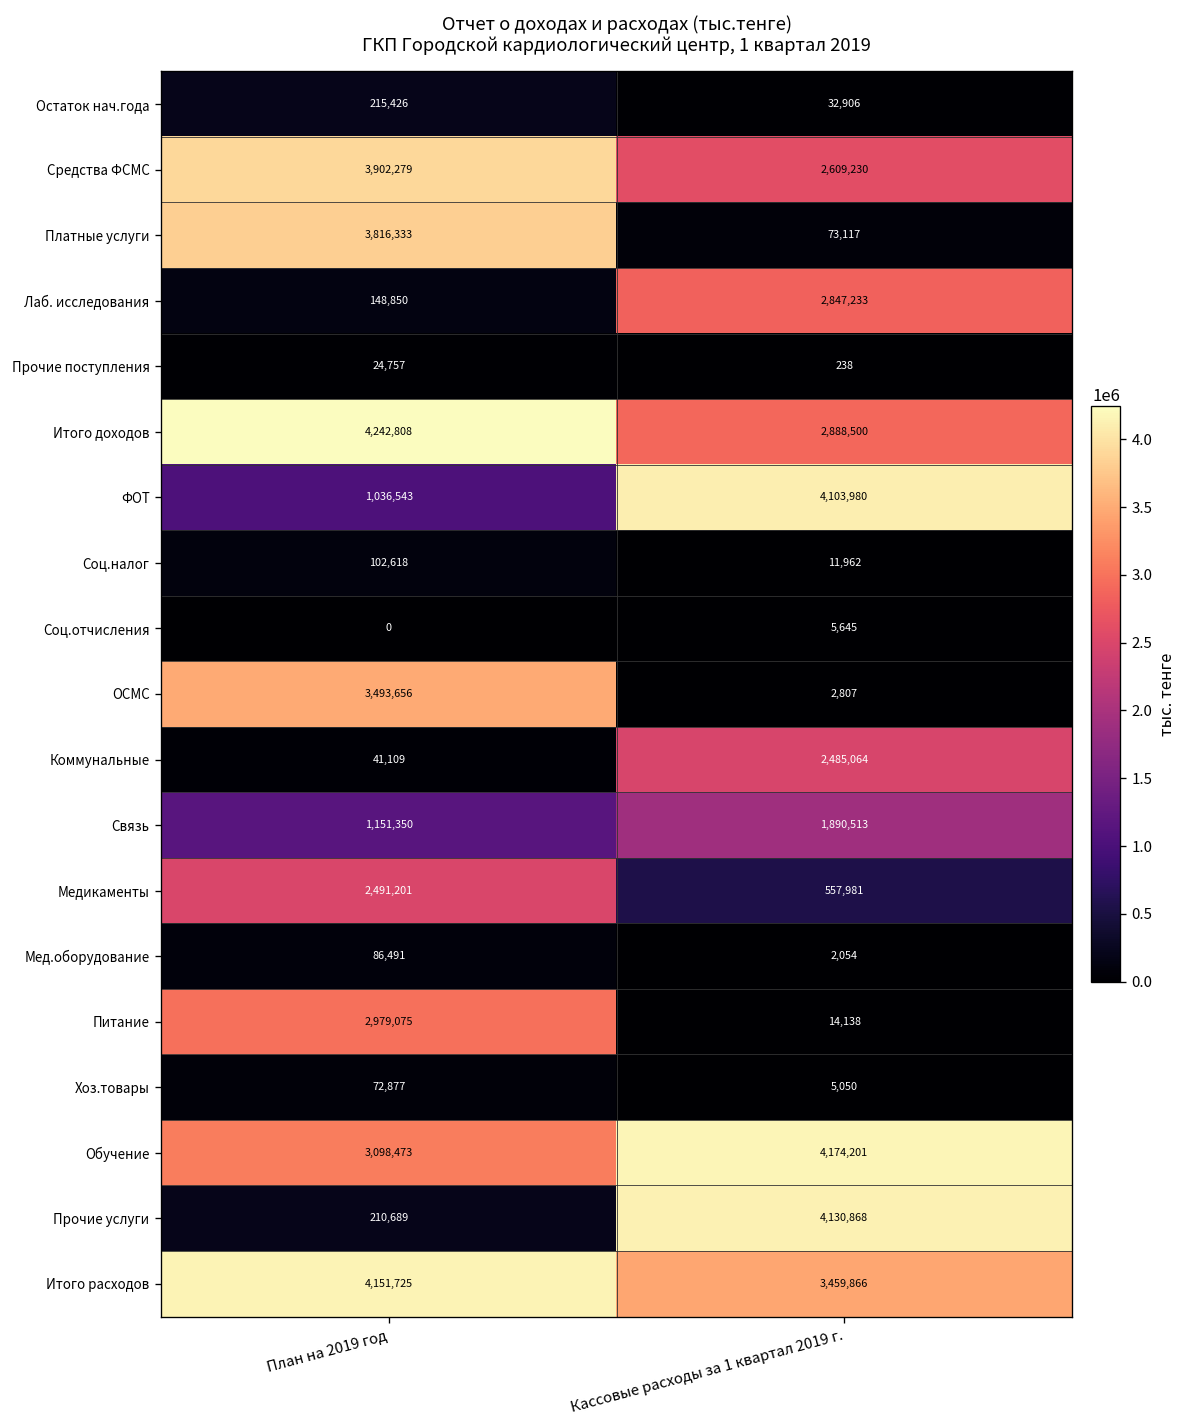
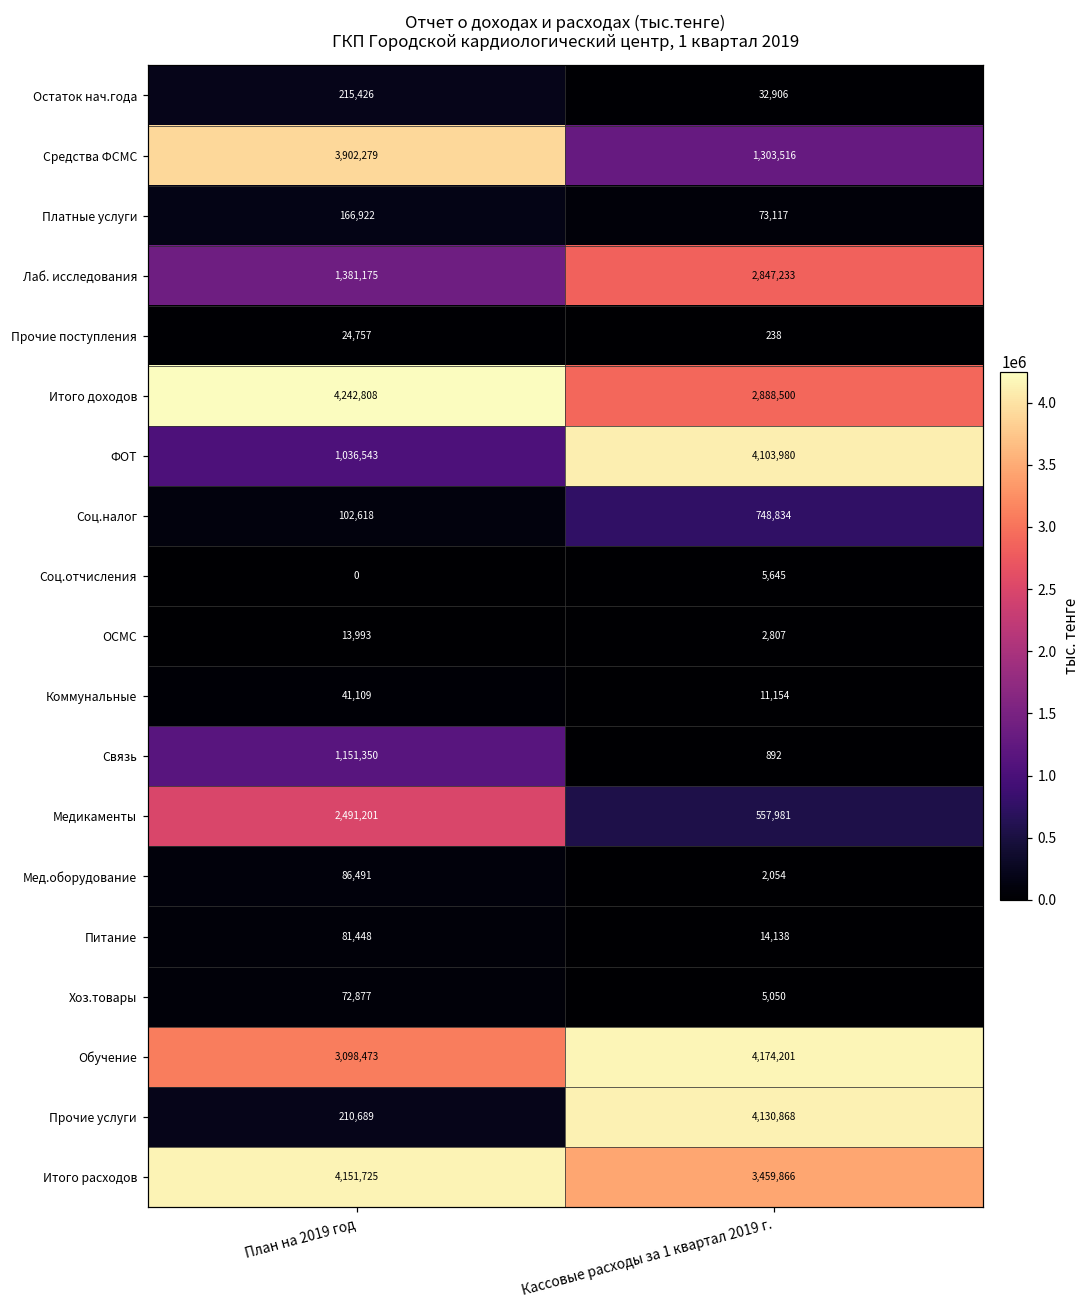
  {
    "Остаток нач.года": {
      "План на 2019 год": "215,426",
      "Кассовые расходы за 1 квартал 2019 г.": "32,906"
    },
    "Средства ФСМС": {
      "План на 2019 год": "3,902,279",
-     "Кассовые расходы за 1 квартал 2019 г.": "2,609,230"
+     "Кассовые расходы за 1 квартал 2019 г.": "1,303,516"
    },
    "Платные услуги": {
-     "План на 2019 год": "3,816,333",
+     "План на 2019 год": "166,922",
      "Кассовые расходы за 1 квартал 2019 г.": "73,117"
    },
    "Лаб. исследования": {
-     "План на 2019 год": "148,850",
+     "План на 2019 год": "1,381,175",
      "Кассовые расходы за 1 квартал 2019 г.": "2,847,233"
    },
    "Прочие поступления": {
      "План на 2019 год": "24,757",
      "Кассовые расходы за 1 квартал 2019 г.": "238"
    },
    "Итого доходов": {
      "План на 2019 год": "4,242,808",
      "Кассовые расходы за 1 квартал 2019 г.": "2,888,500"
    },
    "ФОТ": {
      "План на 2019 год": "1,036,543",
      "Кассовые расходы за 1 квартал 2019 г.": "4,103,980"
    },
    "Соц.налог": {
      "План на 2019 год": "102,618",
-     "Кассовые расходы за 1 квартал 2019 г.": "11,962"
+     "Кассовые расходы за 1 квартал 2019 г.": "748,834"
    },
    "Соц.отчисления": {
      "План на 2019 год": "0",
      "Кассовые расходы за 1 квартал 2019 г.": "5,645"
    },
    "ОСМС": {
-     "План на 2019 год": "3,493,656",
+     "План на 2019 год": "13,993",
      "Кассовые расходы за 1 квартал 2019 г.": "2,807"
    },
    "Коммунальные": {
      "План на 2019 год": "41,109",
-     "Кассовые расходы за 1 квартал 2019 г.": "2,485,064"
+     "Кассовые расходы за 1 квартал 2019 г.": "11,154"
    },
    "Связь": {
      "План на 2019 год": "1,151,350",
-     "Кассовые расходы за 1 квартал 2019 г.": "1,890,513"
+     "Кассовые расходы за 1 квартал 2019 г.": "892"
    },
    "Медикаменты": {
      "План на 2019 год": "2,491,201",
      "Кассовые расходы за 1 квартал 2019 г.": "557,981"
    },
    "Мед.оборудование": {
      "План на 2019 год": "86,491",
      "Кассовые расходы за 1 квартал 2019 г.": "2,054"
    },
    "Питание": {
-     "План на 2019 год": "2,979,075",
+     "План на 2019 год": "81,448",
      "Кассовые расходы за 1 квартал 2019 г.": "14,138"
    },
    "Хоз.товары": {
      "План на 2019 год": "72,877",
      "Кассовые расходы за 1 квартал 2019 г.": "5,050"
    },
    "Обучение": {
      "План на 2019 год": "3,098,473",
      "Кассовые расходы за 1 квартал 2019 г.": "4,174,201"
    },
    "Прочие услуги": {
      "План на 2019 год": "210,689",
      "Кассовые расходы за 1 квартал 2019 г.": "4,130,868"
    },
    "Итого расходов": {
      "План на 2019 год": "4,151,725",
      "Кассовые расходы за 1 квартал 2019 г.": "3,459,866"
    }
  }
